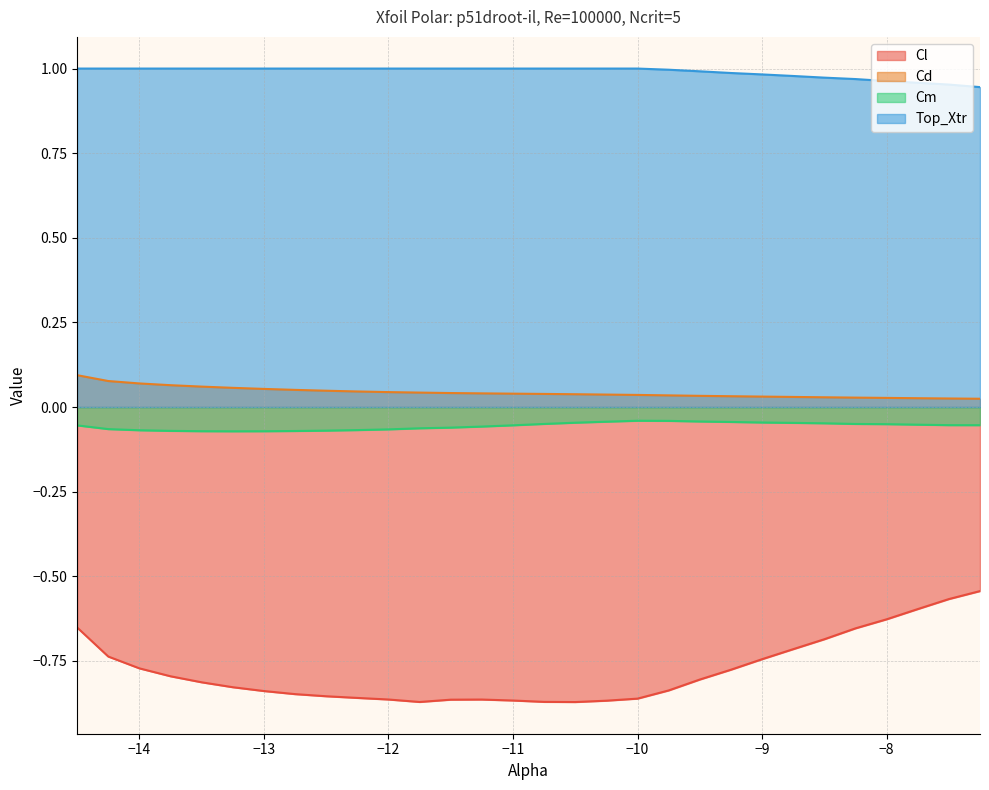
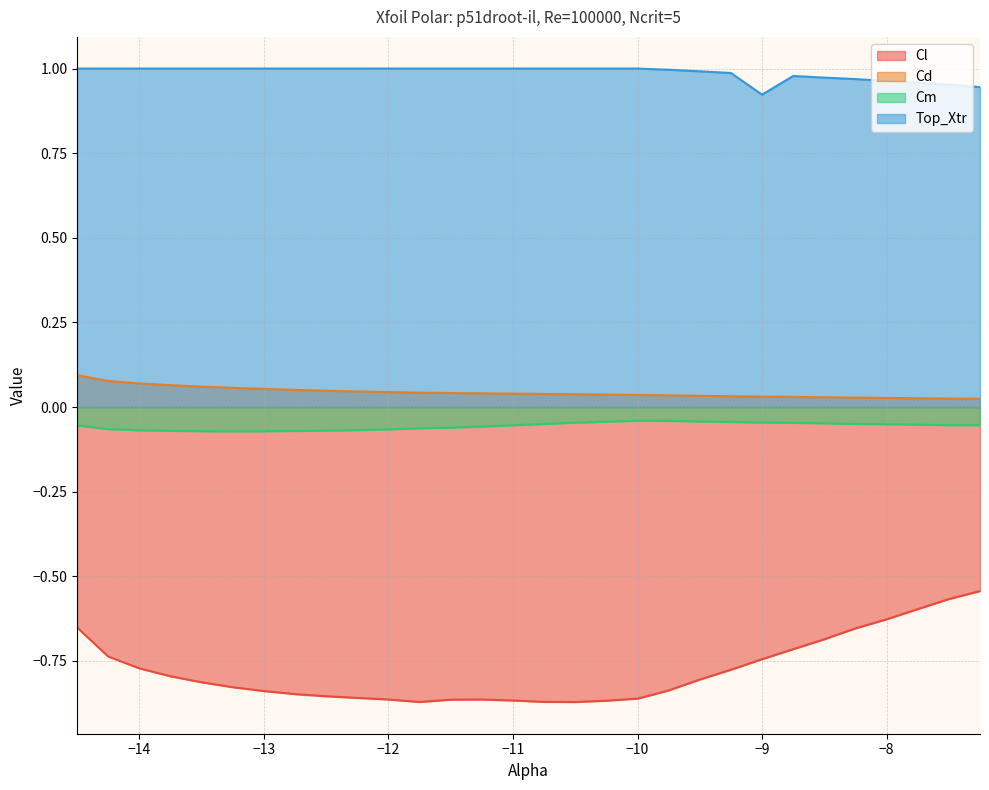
  {
    "Top_Xtr": {
      "−14": 1.00,
      "−13": 1.00,
      "−12": 1.00,
      "−11": 1.00,
      "−10": 1.00,
-     "−9": 0.98
+     "−9": 0.92
    }
  }
